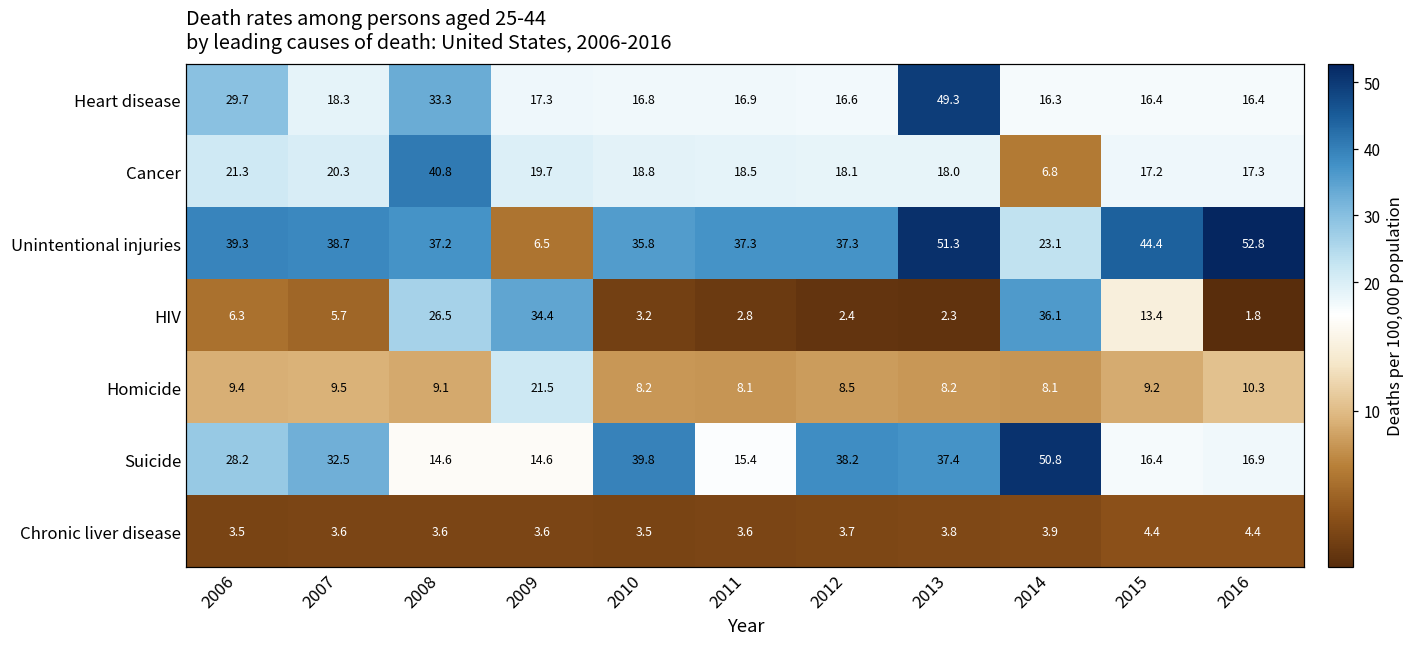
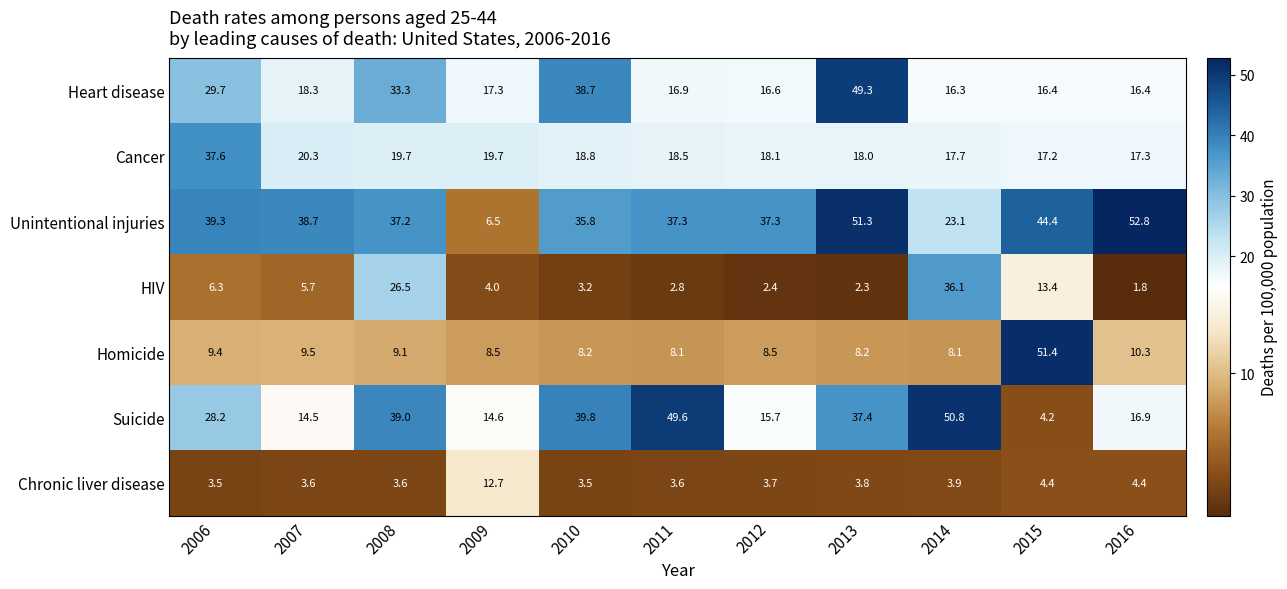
  {
    "Heart disease": {
      "2006": 29.7,
      "2007": 18.3,
      "2008": 33.3,
      "2009": 17.3,
-     "2010": 16.8,
+     "2010": 38.7,
      "2011": 16.9,
      "2012": 16.6,
      "2013": 49.3,
      "2014": 16.3,
      "2015": 16.4,
      "2016": 16.4
    },
    "Cancer": {
-     "2006": 21.3,
+     "2006": 37.6,
      "2007": 20.3,
-     "2008": 40.8,
+     "2008": 19.7,
      "2009": 19.7,
      "2010": 18.8,
      "2011": 18.5,
      "2012": 18.1,
      "2013": 18.0,
-     "2014": 6.8,
+     "2014": 17.7,
      "2015": 17.2,
      "2016": 17.3
    },
    "Unintentional injuries": {
      "2006": 39.3,
      "2007": 38.7,
      "2008": 37.2,
      "2009": 6.5,
      "2010": 35.8,
      "2011": 37.3,
      "2012": 37.3,
      "2013": 51.3,
      "2014": 23.1,
      "2015": 44.4,
      "2016": 52.8
    },
    "HIV": {
      "2006": 6.3,
      "2007": 5.7,
      "2008": 26.5,
-     "2009": 34.4,
+     "2009": 4.0,
      "2010": 3.2,
      "2011": 2.8,
      "2012": 2.4,
      "2013": 2.3,
      "2014": 36.1,
      "2015": 13.4,
      "2016": 1.8
    },
    "Homicide": {
      "2006": 9.4,
      "2007": 9.5,
      "2008": 9.1,
-     "2009": 21.5,
+     "2009": 8.5,
      "2010": 8.2,
      "2011": 8.1,
      "2012": 8.5,
      "2013": 8.2,
      "2014": 8.1,
-     "2015": 9.2,
+     "2015": 51.4,
      "2016": 10.3
    },
    "Suicide": {
      "2006": 28.2,
-     "2007": 32.5,
-     "2008": 14.6,
+     "2007": 14.5,
+     "2008": 39.0,
      "2009": 14.6,
      "2010": 39.8,
-     "2011": 15.4,
-     "2012": 38.2,
+     "2011": 49.6,
+     "2012": 15.7,
      "2013": 37.4,
      "2014": 50.8,
-     "2015": 16.4,
+     "2015": 4.2,
      "2016": 16.9
    },
    "Chronic liver disease": {
      "2006": 3.5,
      "2007": 3.6,
      "2008": 3.6,
-     "2009": 3.6,
+     "2009": 12.7,
      "2010": 3.5,
      "2011": 3.6,
      "2012": 3.7,
      "2013": 3.8,
      "2014": 3.9,
      "2015": 4.4,
      "2016": 4.4
    }
  }
